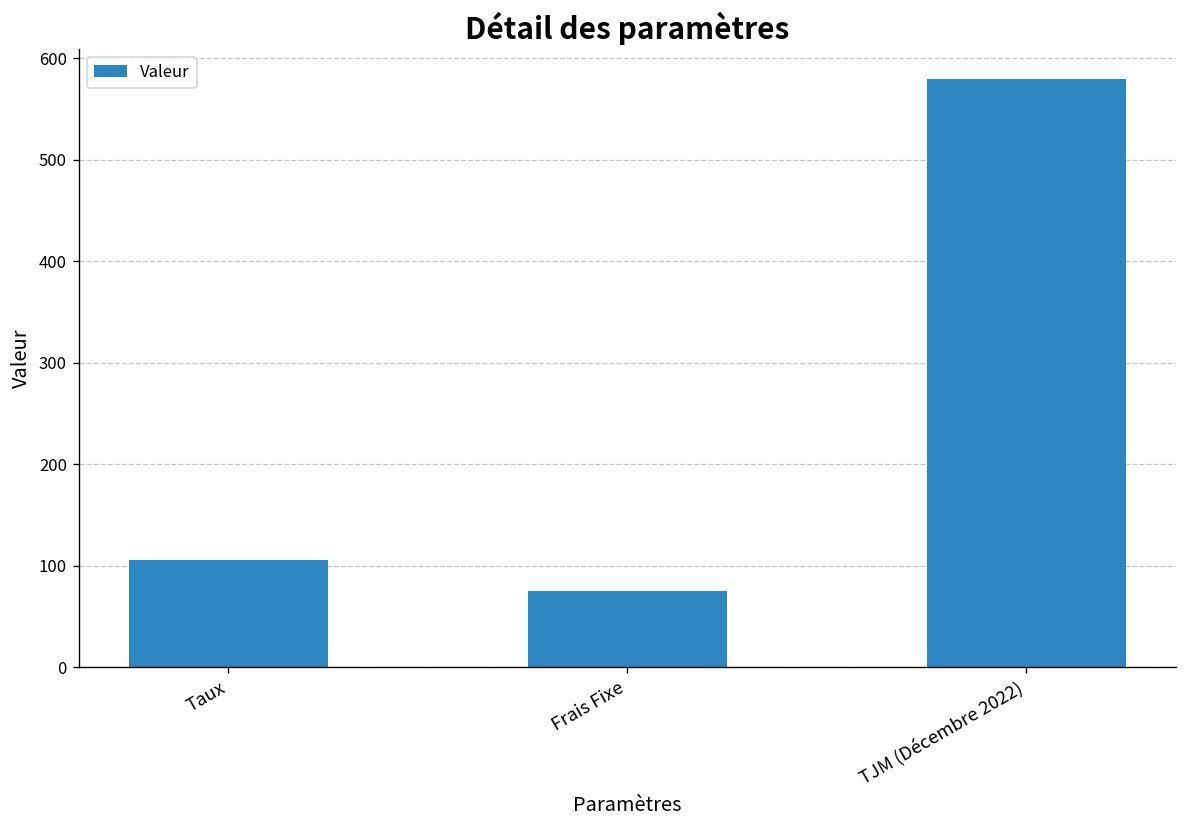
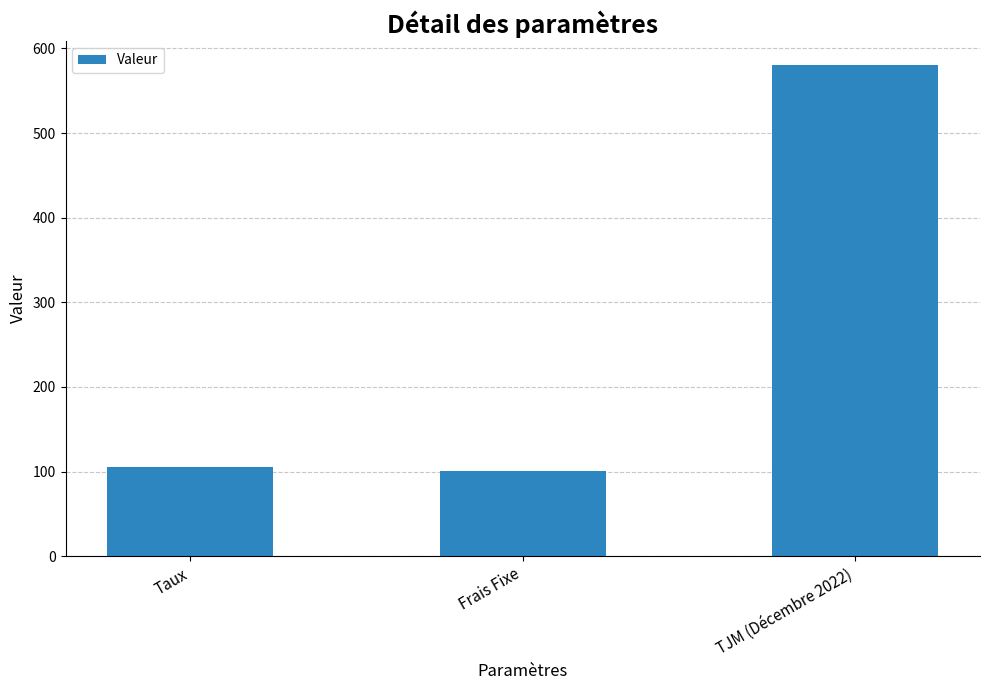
  {
    "Taux": 110,
-   "Frais Fixe": 80,
+   "Frais Fixe": 100,
    "TJM (Décembre 2022)": 580
  }
